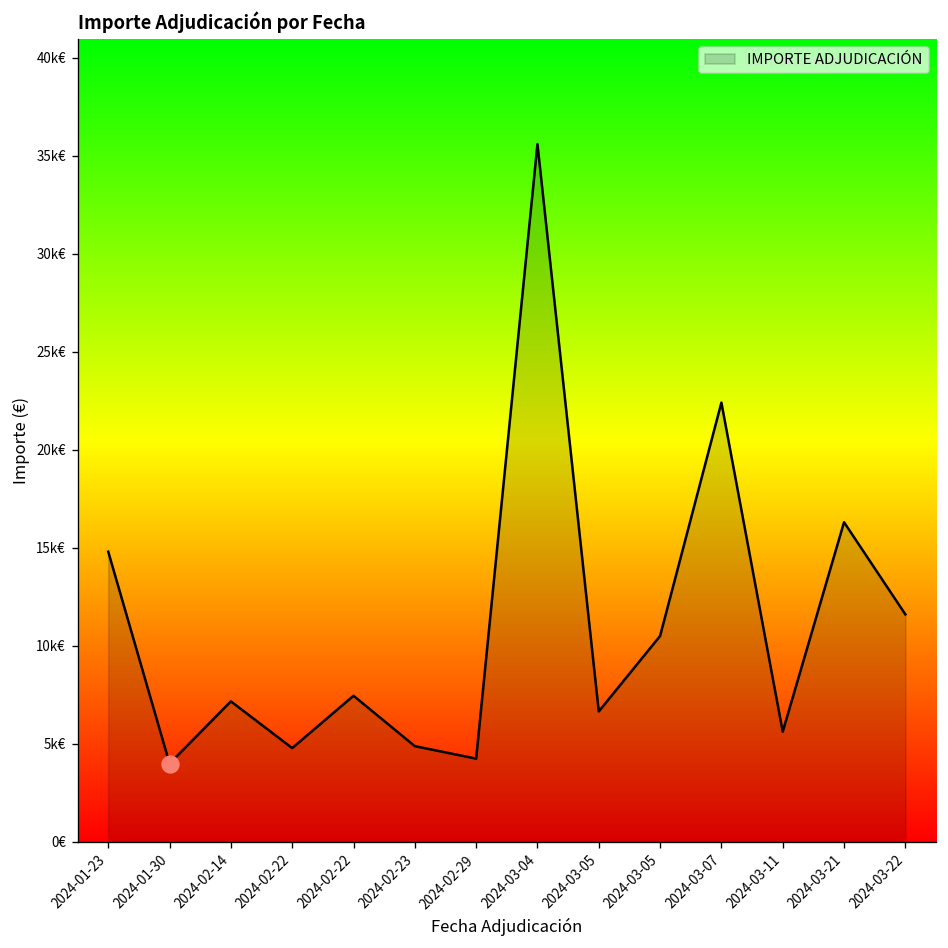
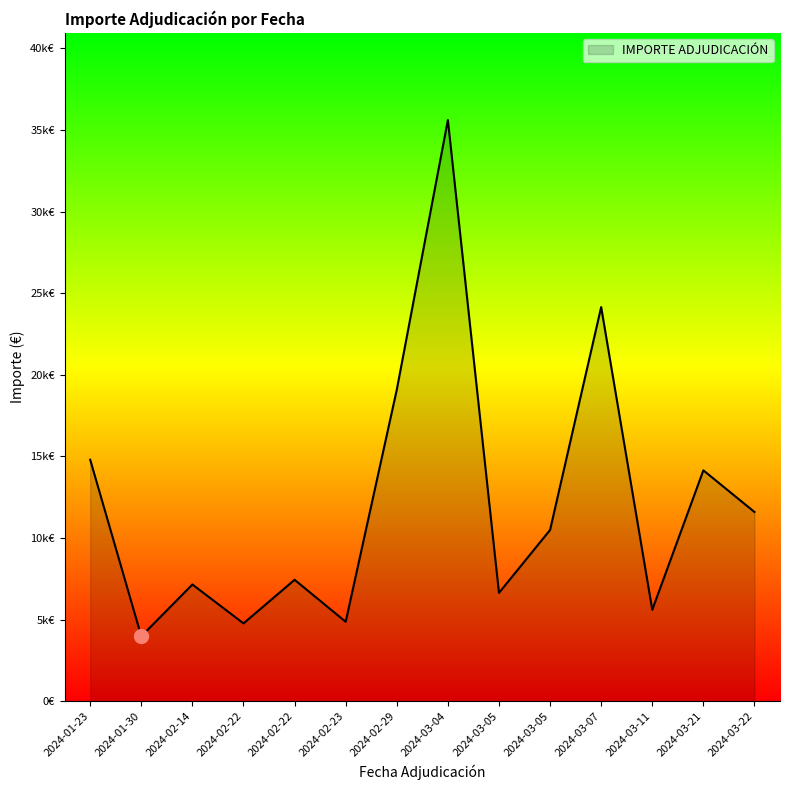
  {
    "IMPORTE ADJUDICACIÓN": {
      "2024-01-23": "14.8k€",
      "2024-02-14": "7.2k€",
      "2024-02-23": "4.9k€",
-     "2024-02-29": "4.2k€",
+     "2024-02-29": "19.1k€",
      "2024-03-04": "35.6k€",
-     "2024-03-07": "22.4k€",
+     "2024-03-07": "24.1k€",
      "2024-03-11": "5.6k€",
-     "2024-03-21": "16.3k€",
+     "2024-03-21": "14.2k€",
      "2024-03-22": "11.6k€"
    }
  }
